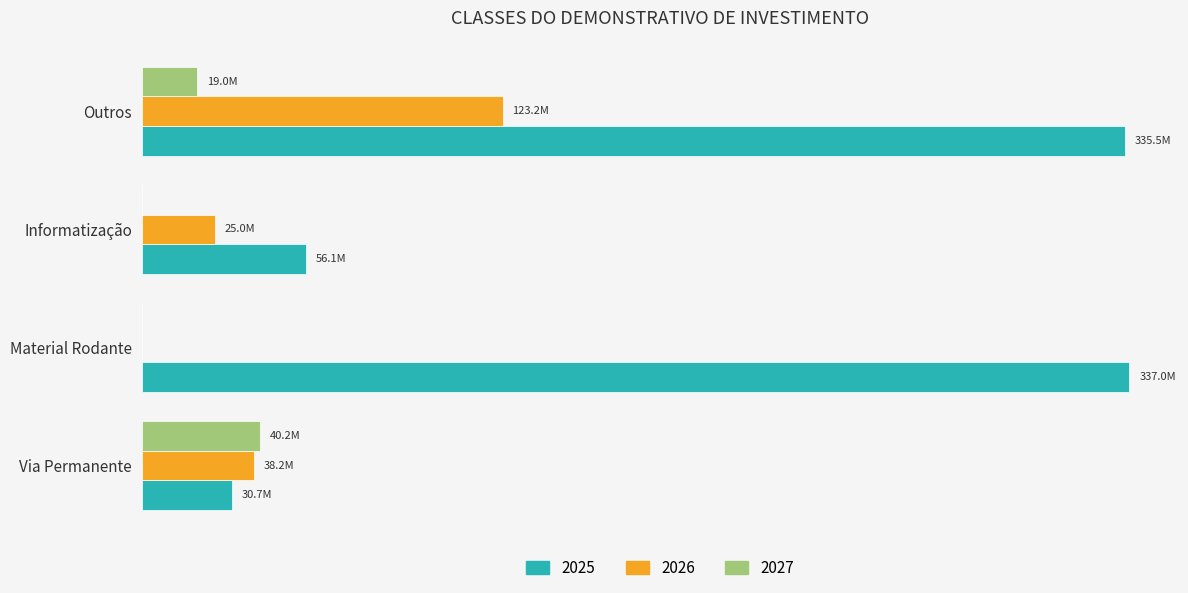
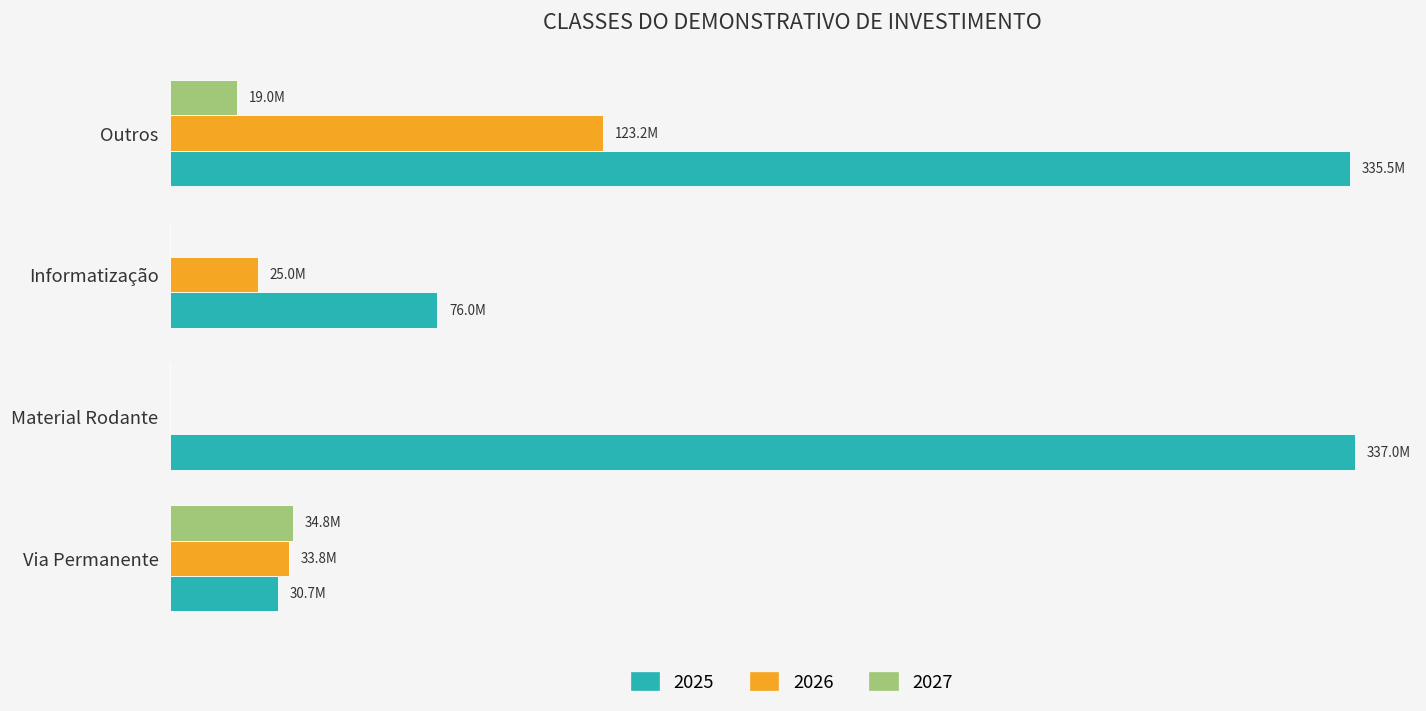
  {
    "2025": {
      "Outros": "335.5M",
-     "Informatização": "56.1M",
+     "Informatização": "76.0M",
      "Material Rodante": "337.0M",
      "Via Permanente": "30.7M"
    },
    "2026": {
      "Outros": "123.2M",
      "Informatização": "25.0M",
-     "Via Permanente": "38.2M"
+     "Via Permanente": "33.8M"
    },
    "2027": {
      "Outros": "19.0M",
-     "Via Permanente": "40.2M"
+     "Via Permanente": "34.8M"
    }
  }
